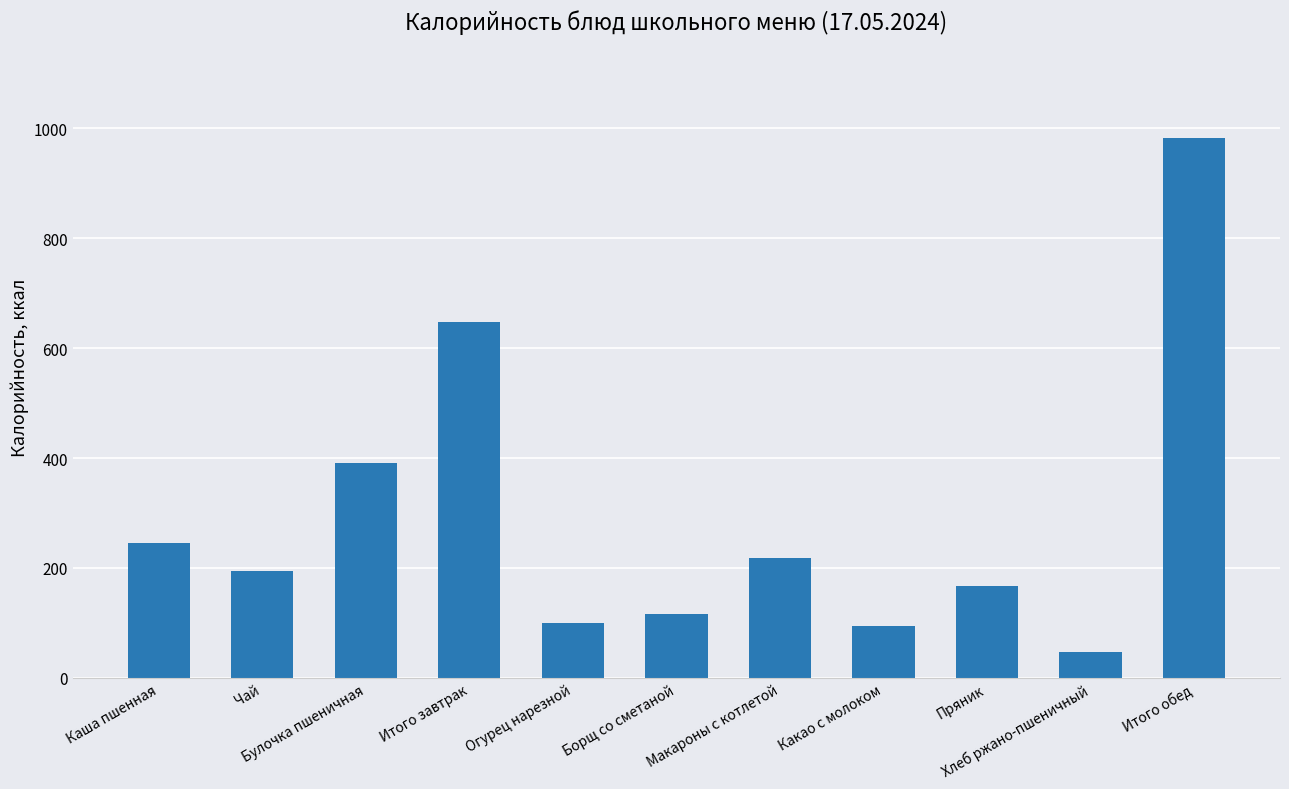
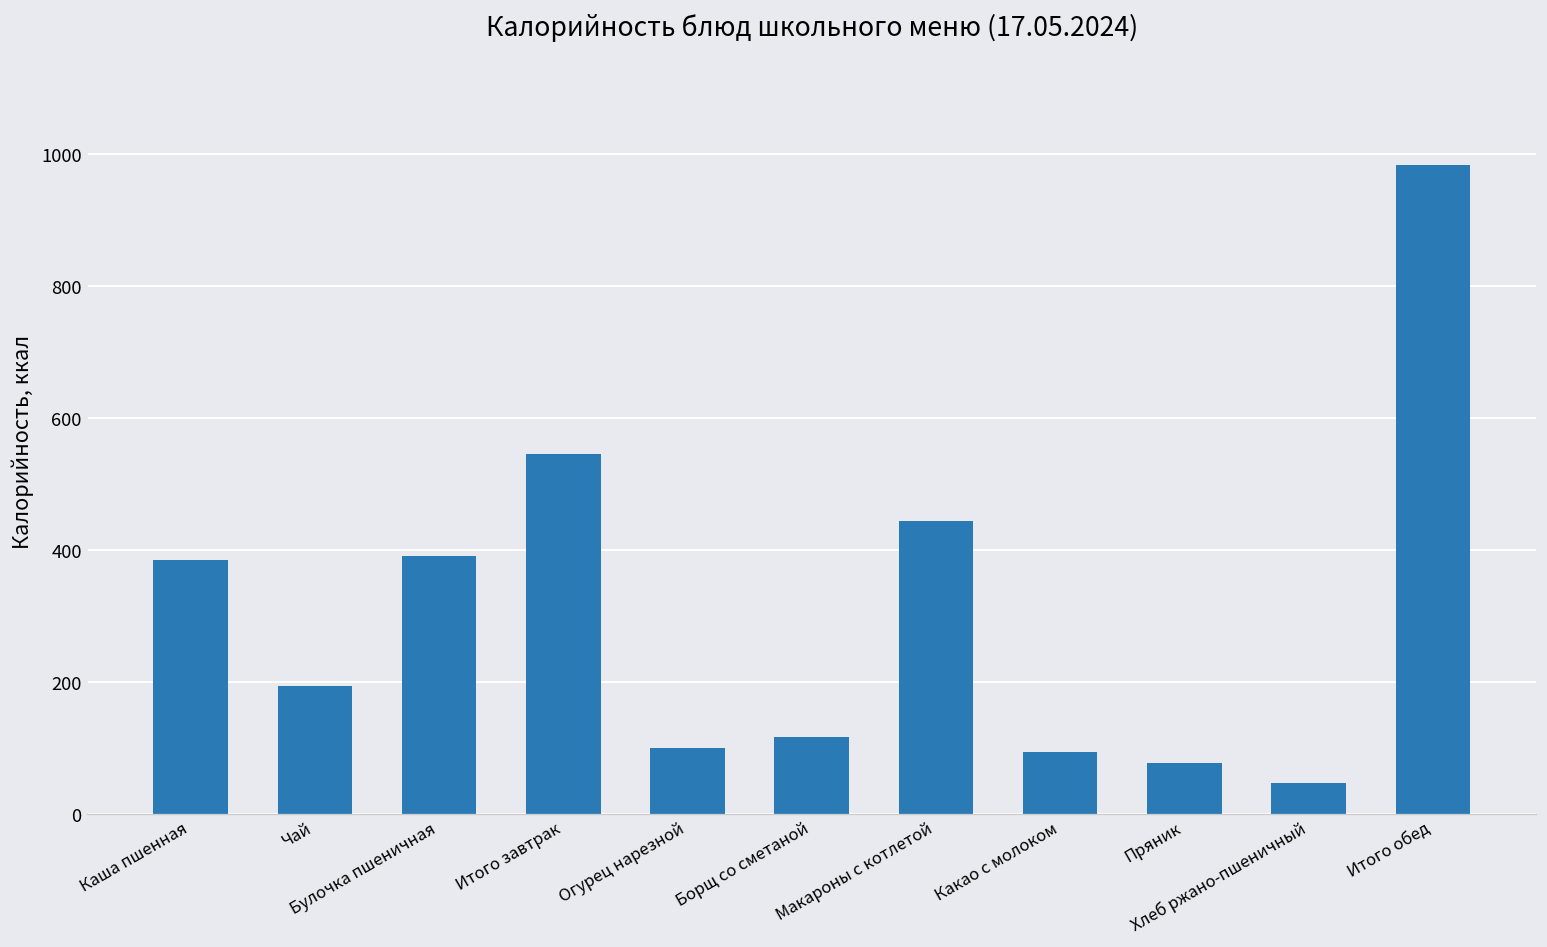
  {
-   "Каша пшенная": 250,
+   "Каша пшенная": 380,
    "Чай": 190,
    "Булочка пшеничная": 390,
-   "Итого завтрак": 650,
+   "Итого завтрак": 540,
    "Огурец нарезной": 100,
    "Борщ со сметаной": 120,
-   "Макароны с котлетой": 220,
+   "Макароны с котлетой": 440,
    "Какао с молоком": 90,
-   "Пряник": 170,
+   "Пряник": 80,
    "Хлеб ржано-пшеничный": 50,
    "Итого обед": 980
  }
